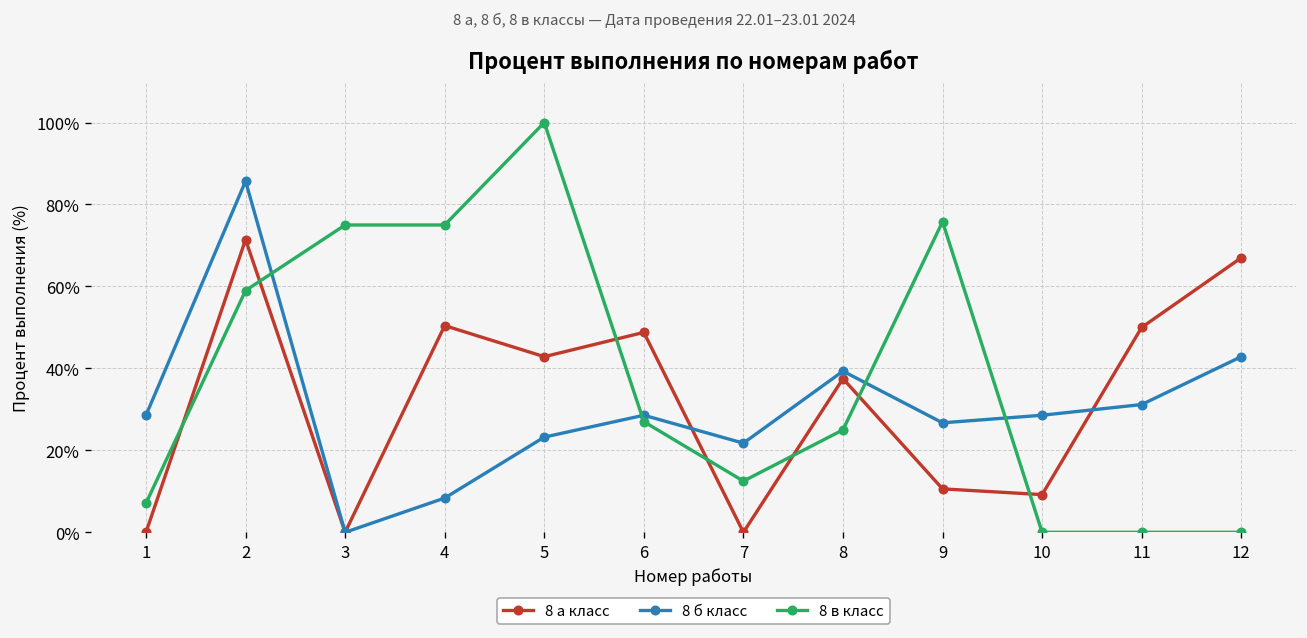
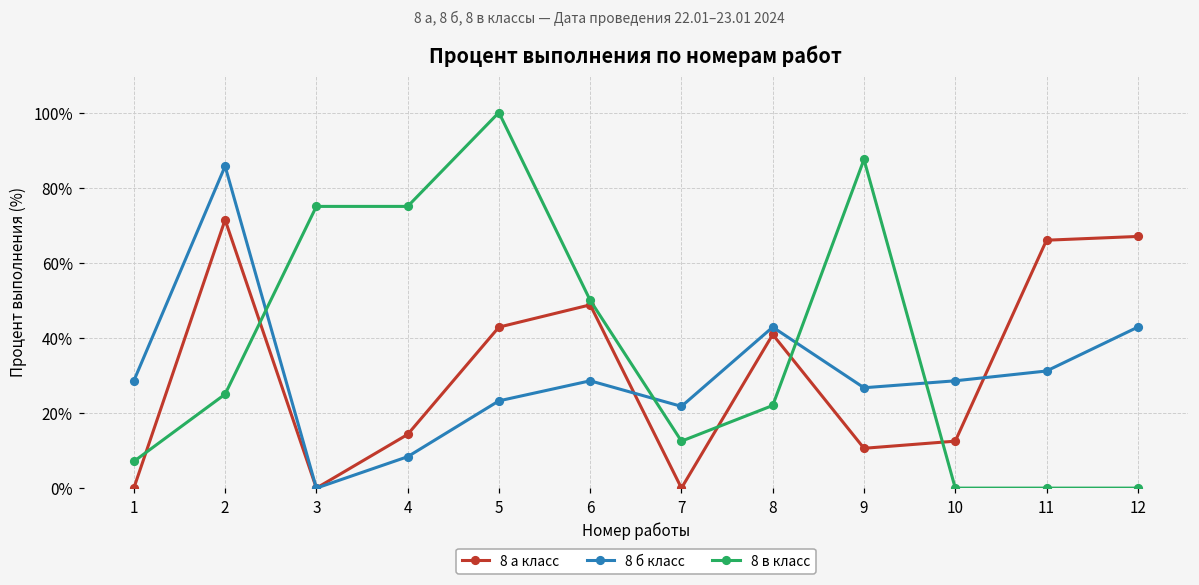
  {
    "8 а класс": {
      "1": "0%",
      "2": "71%",
-     "4": "50%",
+     "4": "14%",
      "5": "43%",
      "6": "49%",
      "7": "0%",
-     "8": "38%",
+     "8": "41%",
      "9": "11%",
-     "10": "9%",
-     "11": "50%",
+     "10": "13%",
+     "11": "66%",
      "12": "67%"
    },
    "8 б класс": {
      "1": "29%",
      "2": "86%",
      "4": "8%",
      "5": "23%",
      "6": "29%",
      "7": "22%",
-     "8": "39%",
+     "8": "43%",
      "9": "27%",
      "10": "29%",
      "11": "31%",
      "12": "43%"
    },
    "8 в класс": {
      "1": "7%",
-     "2": "59%",
+     "2": "25%",
      "3": "75%",
      "4": "75%",
      "5": "100%",
-     "6": "27%",
+     "6": "50%",
      "7": "13%",
-     "8": "25%",
-     "9": "76%",
+     "8": "22%",
+     "9": "88%",
      "10": "0%",
      "11": "0%",
      "12": "0%"
    }
  }
